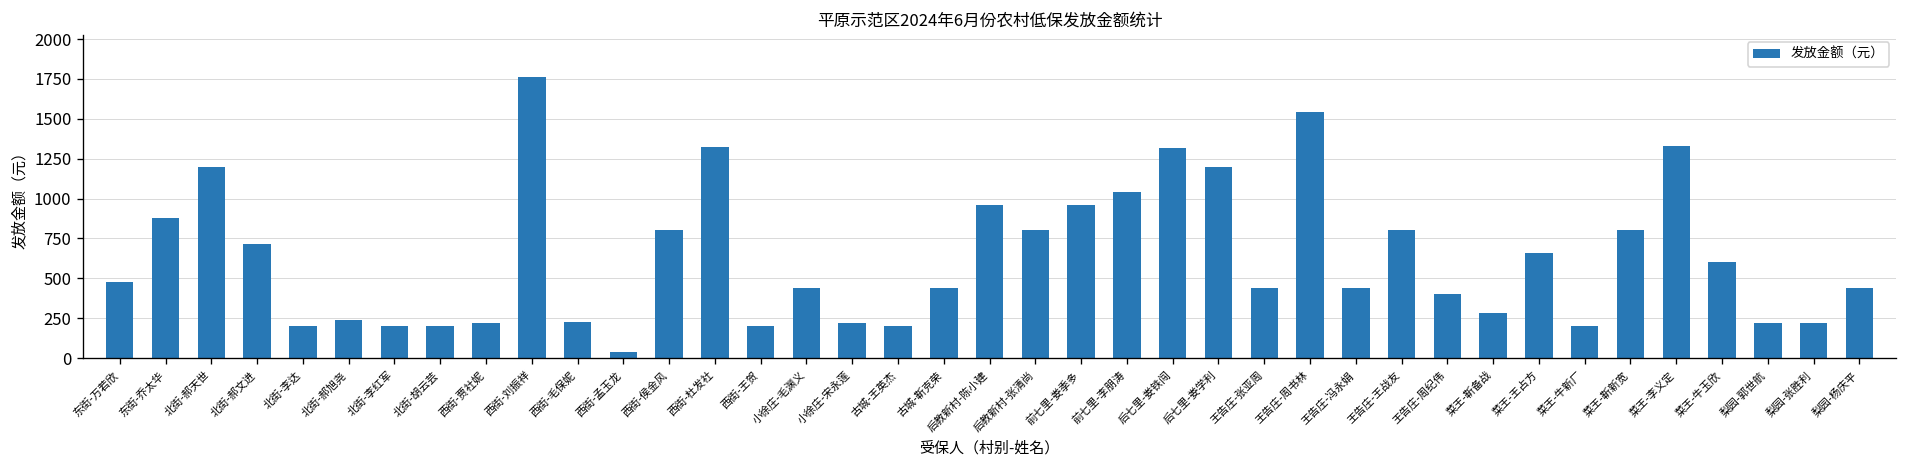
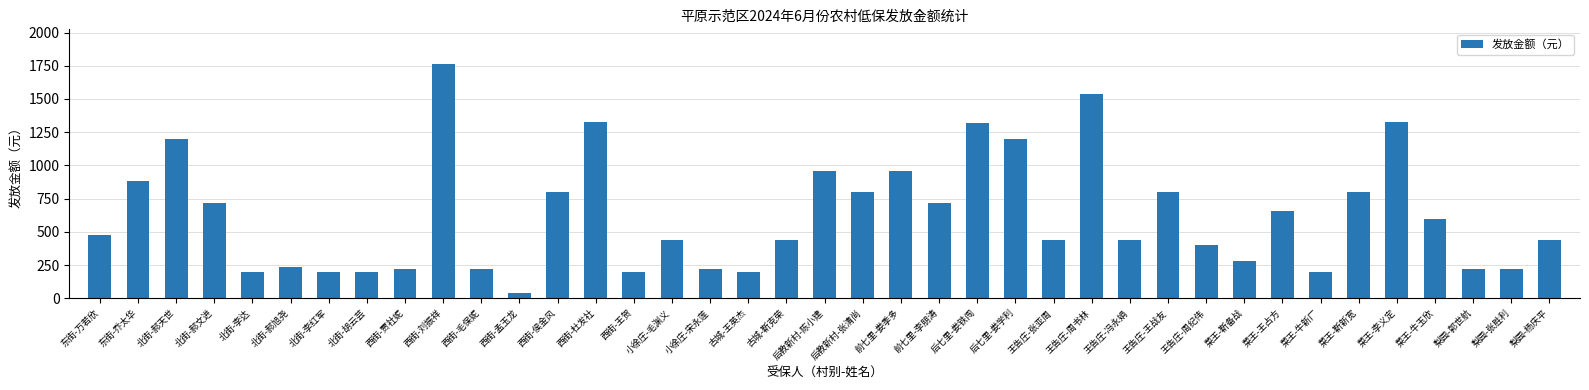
  {
    "东街-万若欣": 480,
    "东街-乔太华": 880,
    "北街-郝天世": 1200,
    "北街-郝文进": 720,
    "北街-李达": 200,
    "北街-郝旭尧": 240,
    "北街-李红军": 200,
    "北街-胡云芸": 200,
    "西街-贾社妮": 220,
    "西街-刘振祥": 1760,
    "西街-毛保妮": 220,
    "西街-孟玉龙": 40,
    "西街-侯金风": 800,
    "西街-杜发社": 1330,
    "西街-王贺": 200,
    "小徐庄-毛渊义": 440,
    "小徐庄-宋永莲": 220,
    "古城-王英杰": 200,
    "古城-靳克荣": 440,
    "后教新村-陈小建": 960,
    "后教新村-张清尚": 800,
    "前七里-娄季多": 960,
-   "前七里-李朋涛": 1040,
+   "前七里-李朋涛": 720,
    "后七里-娄铁闯": 1320,
    "后七里-娄学利": 1200,
    "王告庄-张亚周": 440,
    "王告庄-周书林": 1540,
    "王告庄-冯永娟": 440,
    "王告庄-王战友": 800,
    "王告庄-周纪伟": 400,
    "菜王-靳备战": 280,
    "菜王-王占方": 660,
    "菜王-牛新厂": 200,
    "菜王-靳新宽": 800,
    "菜王-李义定": 1330,
    "菜王-牛玉欣": 600,
    "梨园-郭世航": 220,
    "梨园-张胜利": 220,
    "梨园-杨庆平": 440
  }
